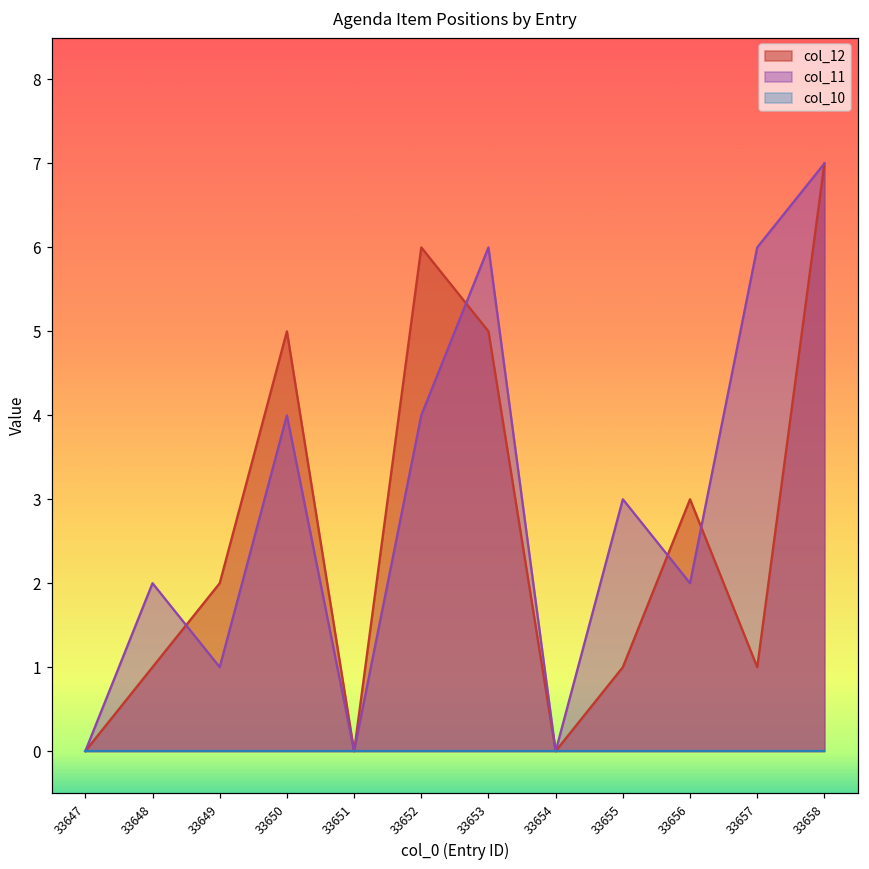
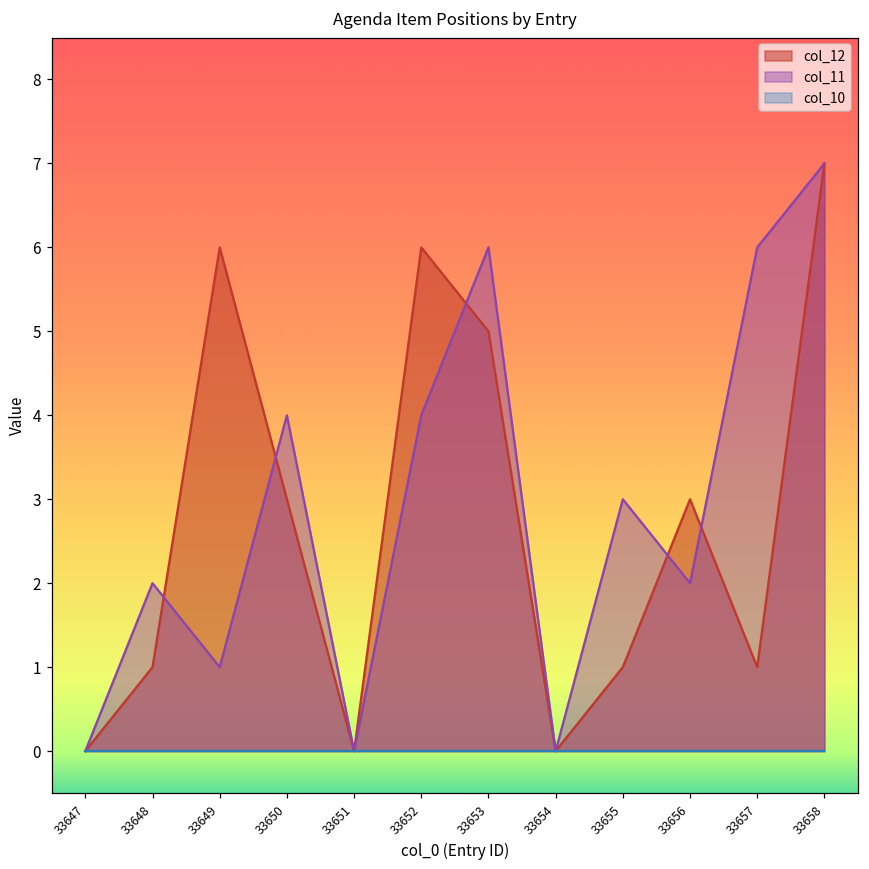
  {
    "col_12": {
      "33648": 1,
-     "33649": 2,
-     "33650": 5,
+     "33649": 6,
+     "33650": 3,
      "33652": 6,
      "33653": 5,
      "33655": 1,
      "33656": 3,
      "33657": 1
    },
    "col_11": {
      "33648": 2,
      "33649": 1,
      "33650": 4,
      "33652": 4,
      "33653": 6,
      "33655": 3,
      "33656": 2,
      "33657": 6
    },
    "col_10": {
      "33648": 0,
      "33649": 0,
      "33650": 0,
      "33652": 0,
      "33653": 0,
      "33655": 0,
      "33656": 0,
      "33657": 0,
      "33658": 0
    }
  }
